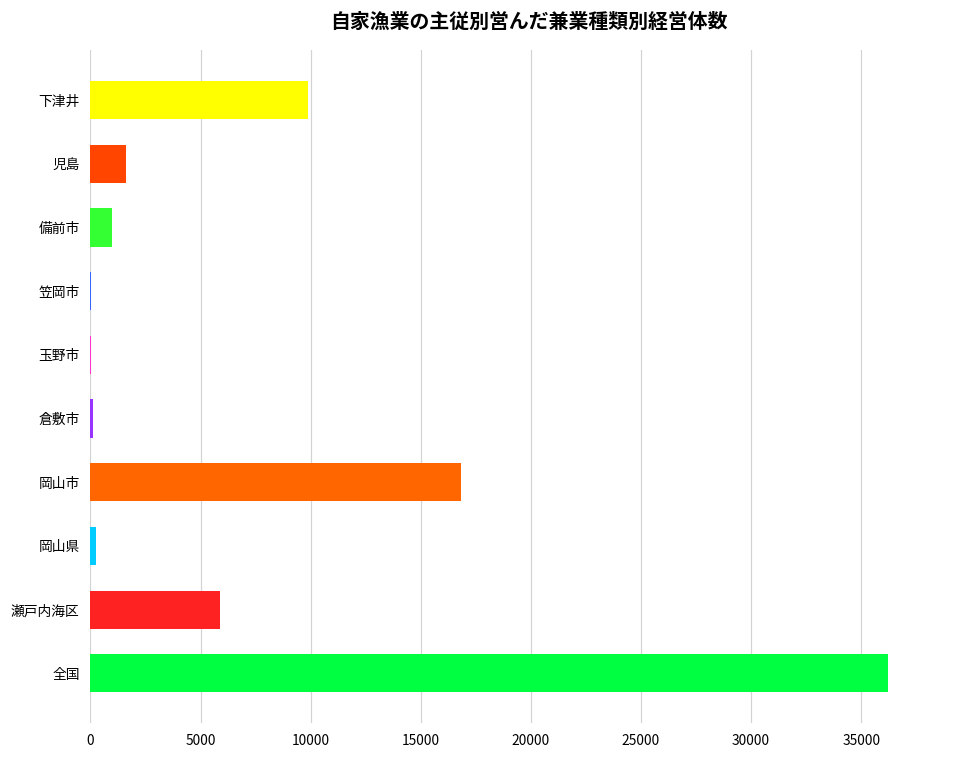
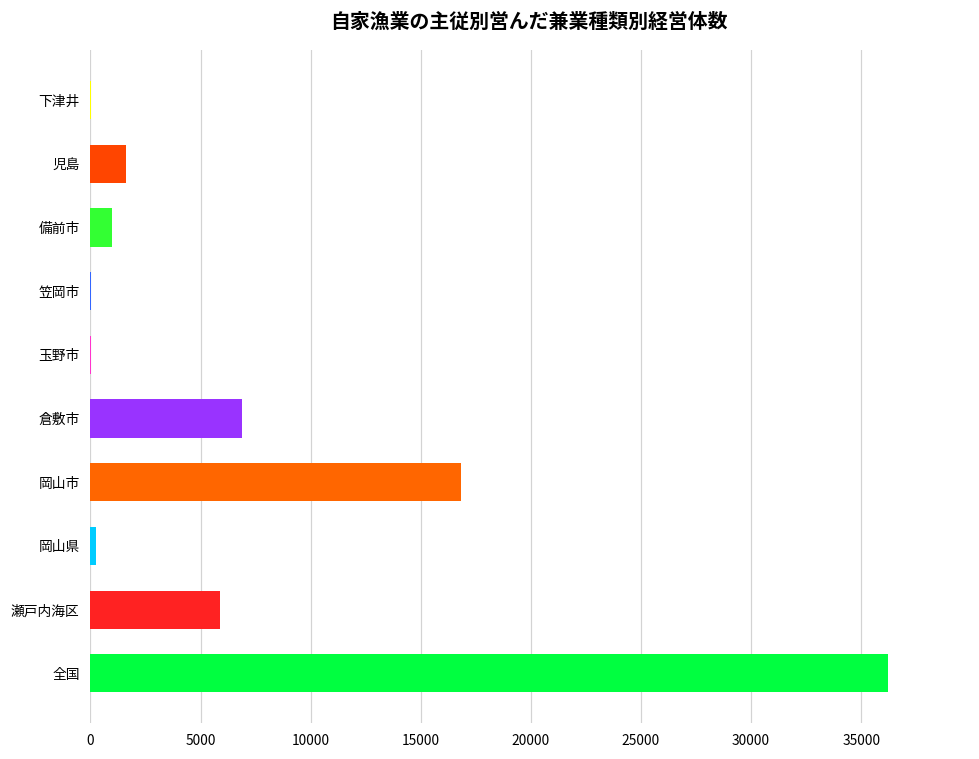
  {
-   "下津井": 9900,
+   "下津井": 0,
    "児島": 1600,
    "備前市": 1000,
-   "倉敷市": 100,
+   "倉敷市": 6900,
    "岡山市": 16800,
    "岡山県": 300,
    "瀬戸内海区": 5900,
    "全国": 36200
  }
